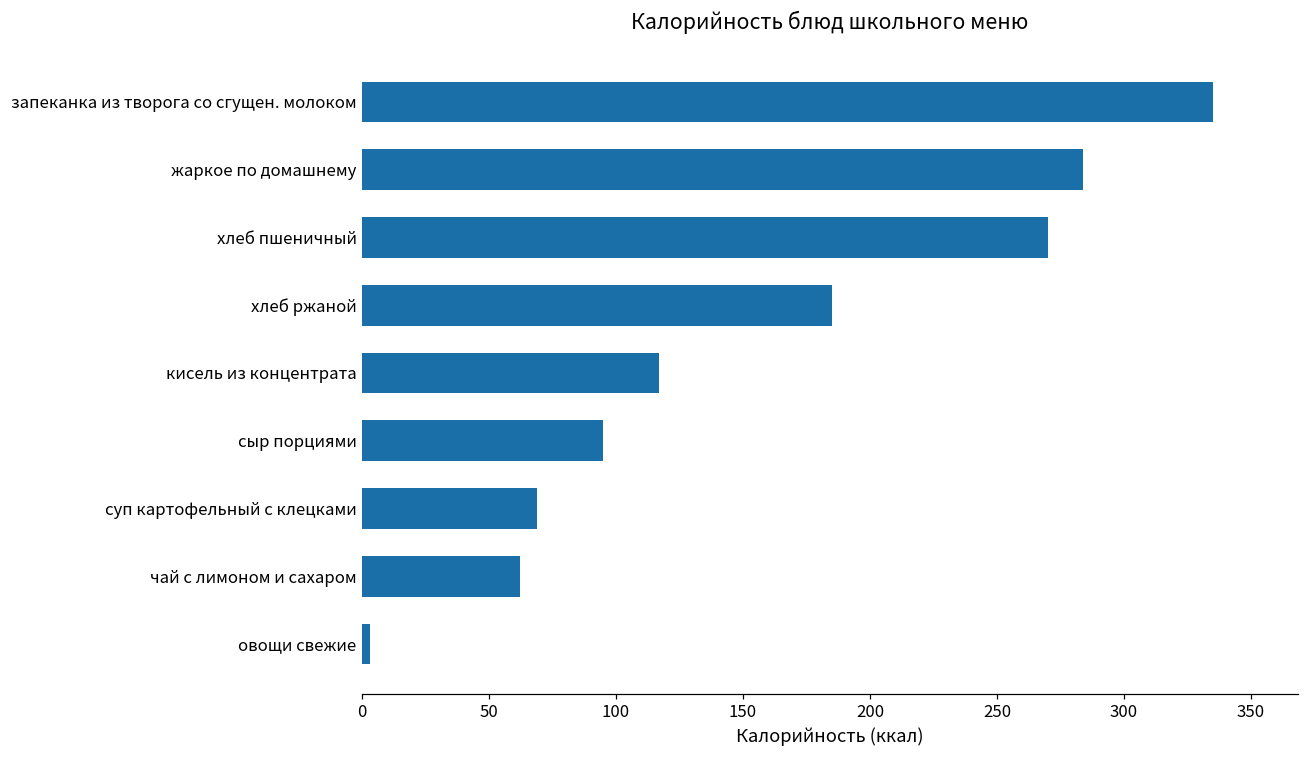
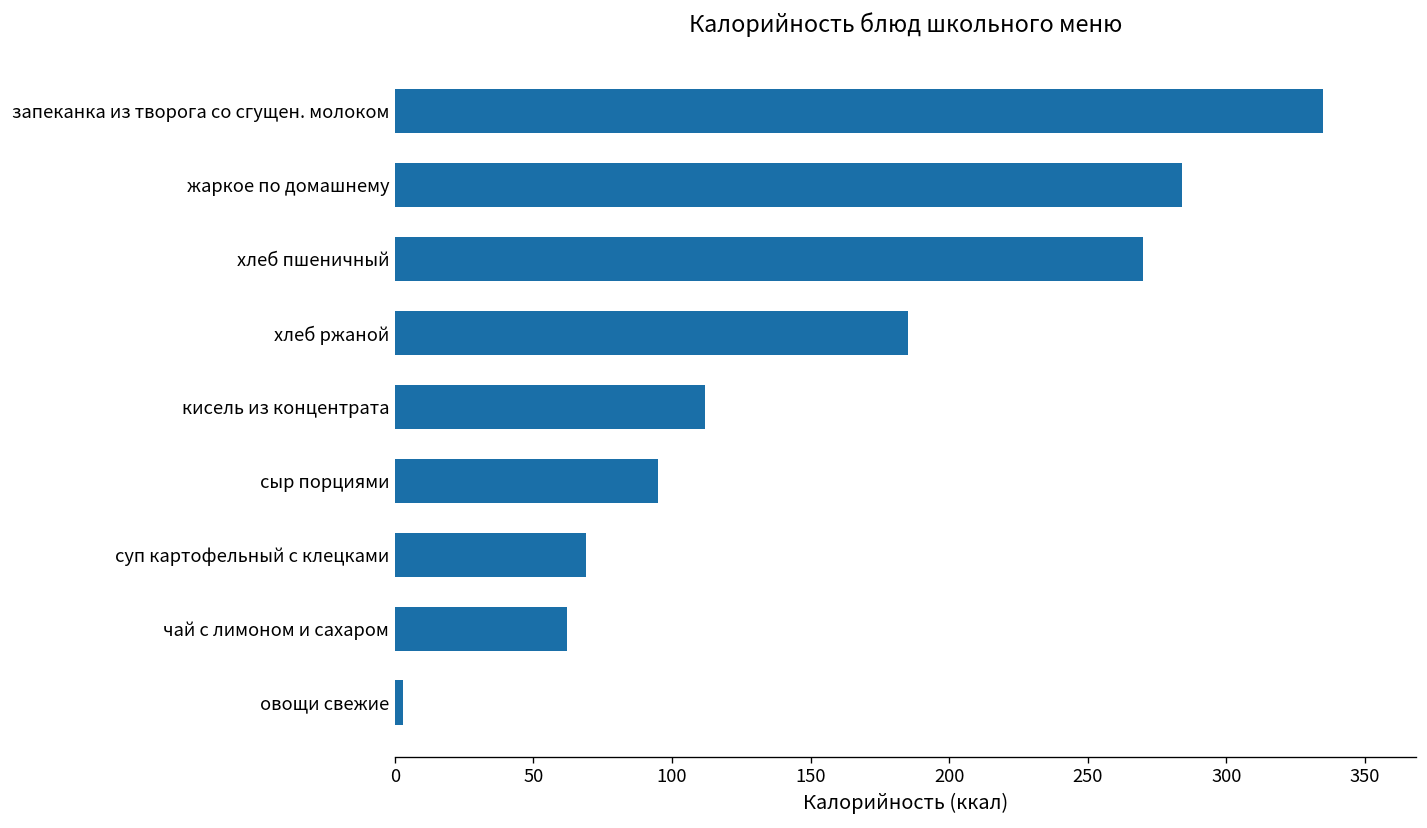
  {
    "запеканка из творога со сгущен. молоком": 335,
    "жаркое по домашнему": 284,
    "хлеб пшеничный": 270,
    "хлеб ржаной": 185,
-   "кисель из концентрата": 117,
+   "кисель из концентрата": 112,
    "сыр порциями": 95,
    "суп картофельный с клецками": 69,
    "чай с лимоном и сахаром": 62,
    "овощи свежие": 3
  }
